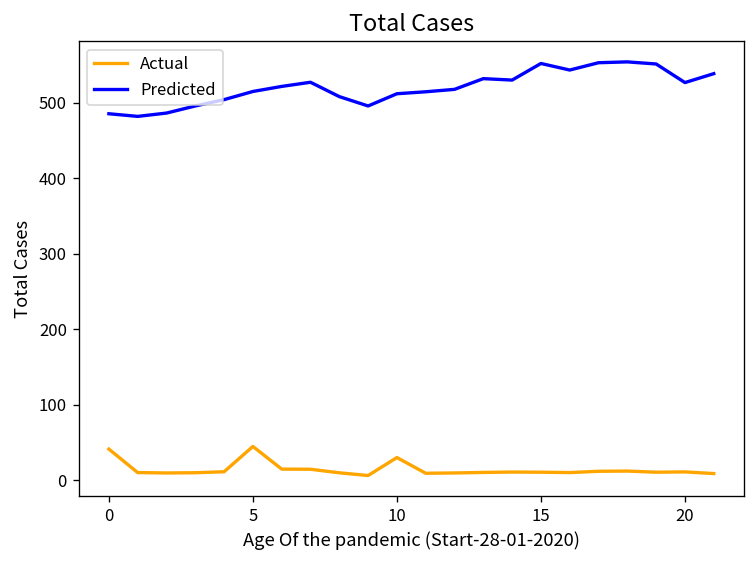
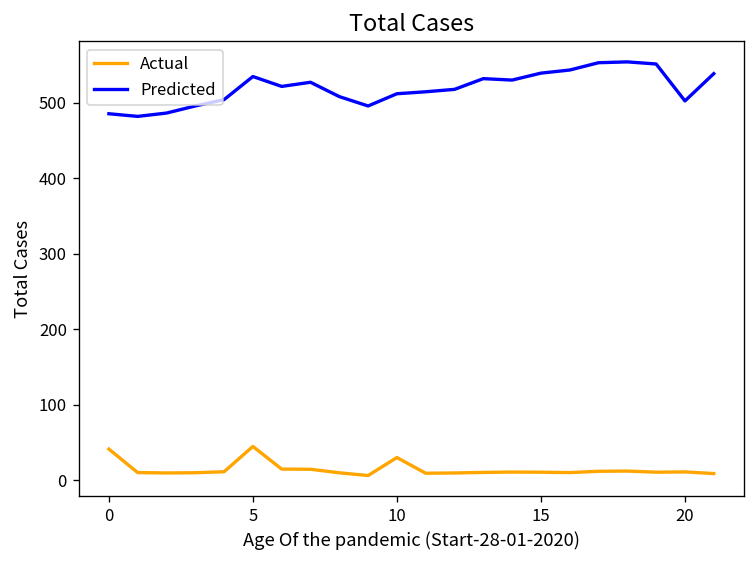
  {
    "Actual": {
      "0": 40,
      "5": 40,
      "10": 30,
      "15": 10,
      "20": 10
    },
    "Predicted": {
      "0": 490,
-     "5": 520,
+     "5": 530,
      "10": 510,
-     "15": 550,
-     "20": 530
+     "15": 540,
+     "20": 500
    }
  }
